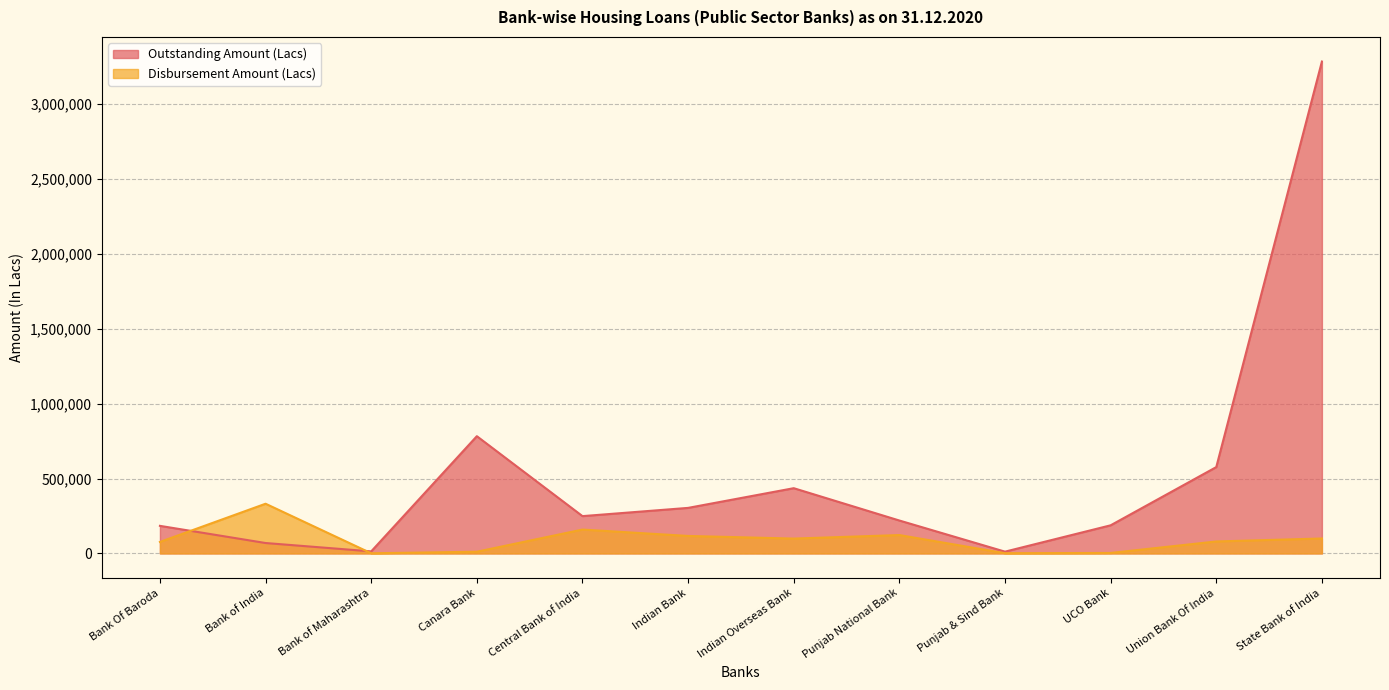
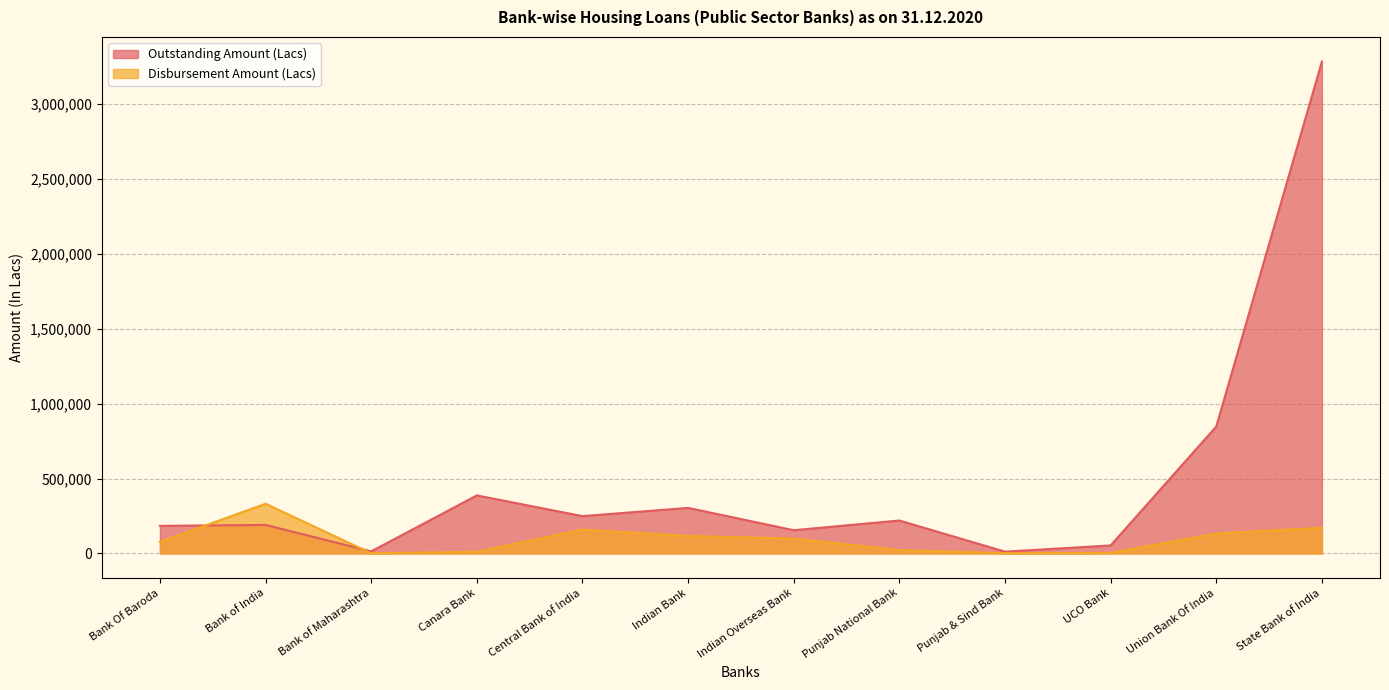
  {
    "Outstanding Amount (Lacs)": {
      "Bank Of Baroda": "180,000",
-     "Bank of India": "70,000",
-     "Canara Bank": "780,000",
+     "Bank of India": "190,000",
+     "Canara Bank": "390,000",
      "Central Bank of India": "250,000",
      "Indian Bank": "300,000",
-     "Indian Overseas Bank": "440,000",
+     "Indian Overseas Bank": "150,000",
      "Punjab National Bank": "220,000",
-     "UCO Bank": "190,000",
-     "Union Bank Of India": "580,000",
+     "UCO Bank": "50,000",
+     "Union Bank Of India": "850,000",
      "State Bank of India": "3,280,000"
    },
    "Disbursement Amount (Lacs)": {
      "Bank Of Baroda": "80,000",
      "Bank of India": "330,000",
      "Canara Bank": "10,000",
      "Central Bank of India": "160,000",
      "Indian Bank": "120,000",
      "Indian Overseas Bank": "100,000",
-     "Punjab National Bank": "120,000",
+     "Punjab National Bank": "20,000",
      "UCO Bank": "0",
-     "Union Bank Of India": "80,000",
-     "State Bank of India": "100,000"
+     "Union Bank Of India": "130,000",
+     "State Bank of India": "170,000"
    }
  }
